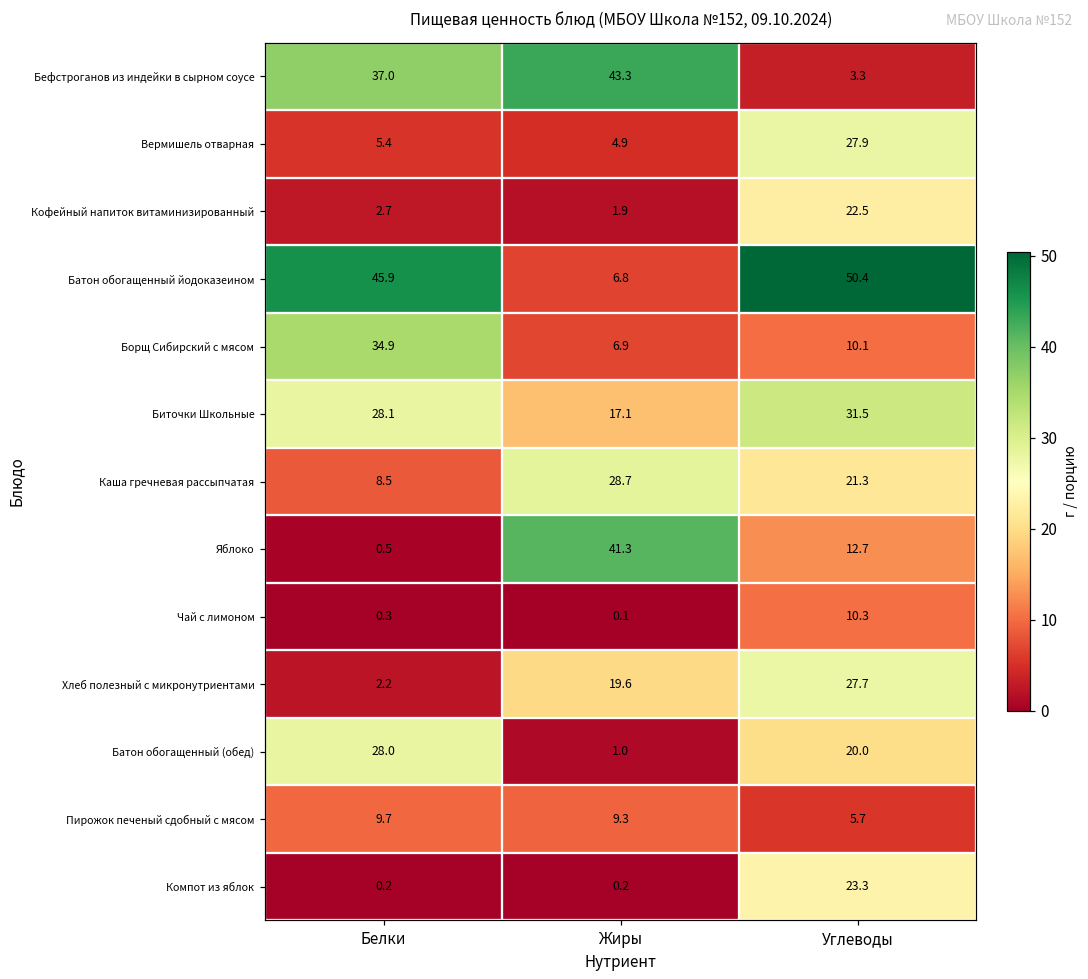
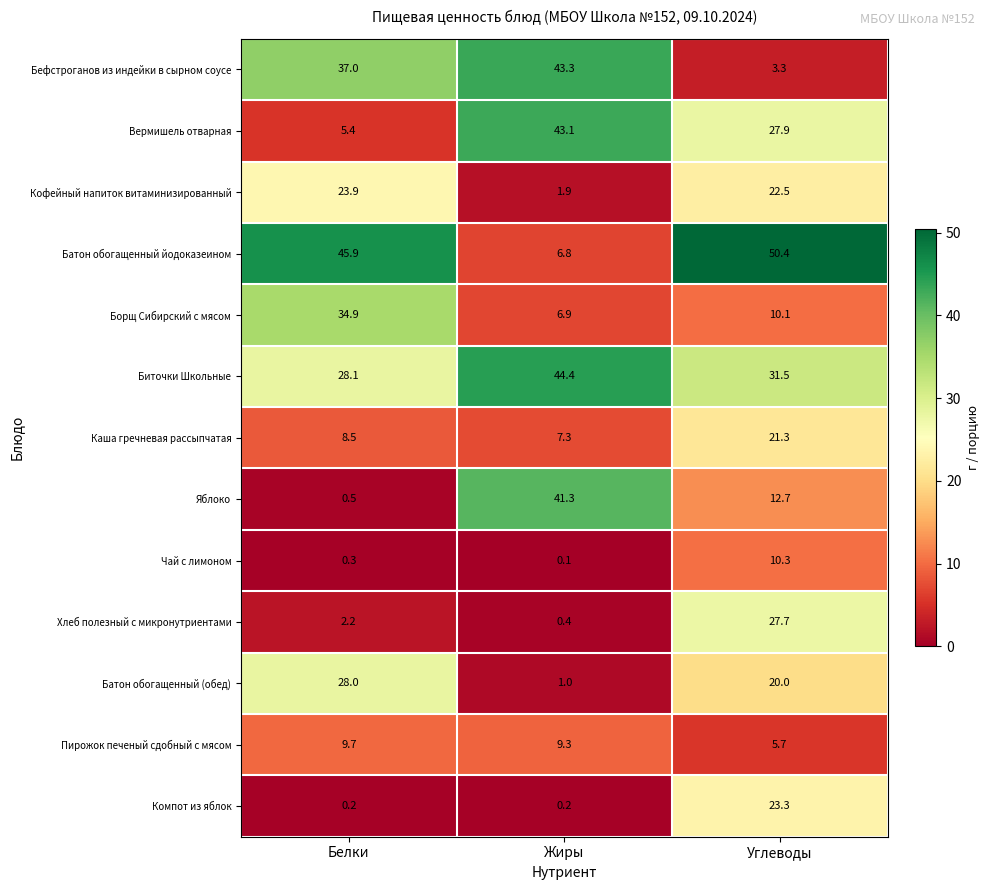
  {
    "Бефстроганов из индейки в сырном соусе": {
      "Белки": 37.0,
      "Жиры": 43.3,
      "Углеводы": 3.3
    },
    "Вермишель отварная": {
      "Белки": 5.4,
-     "Жиры": 4.9,
+     "Жиры": 43.1,
      "Углеводы": 27.9
    },
    "Кофейный напиток витаминизированный": {
-     "Белки": 2.7,
+     "Белки": 23.9,
      "Жиры": 1.9,
      "Углеводы": 22.5
    },
    "Батон обогащенный йодоказеином": {
      "Белки": 45.9,
      "Жиры": 6.8,
      "Углеводы": 50.4
    },
    "Борщ Сибирский с мясом": {
      "Белки": 34.9,
      "Жиры": 6.9,
      "Углеводы": 10.1
    },
    "Биточки Школьные": {
      "Белки": 28.1,
-     "Жиры": 17.1,
+     "Жиры": 44.4,
      "Углеводы": 31.5
    },
    "Каша гречневая рассыпчатая": {
      "Белки": 8.5,
-     "Жиры": 28.7,
+     "Жиры": 7.3,
      "Углеводы": 21.3
    },
    "Яблоко": {
      "Белки": 0.5,
      "Жиры": 41.3,
      "Углеводы": 12.7
    },
    "Чай с лимоном": {
      "Белки": 0.3,
      "Жиры": 0.1,
      "Углеводы": 10.3
    },
    "Хлеб полезный с микронутриентами": {
      "Белки": 2.2,
-     "Жиры": 19.6,
+     "Жиры": 0.4,
      "Углеводы": 27.7
    },
    "Батон обогащенный (обед)": {
      "Белки": 28.0,
      "Жиры": 1.0,
      "Углеводы": 20.0
    },
    "Пирожок печеный сдобный с мясом": {
      "Белки": 9.7,
      "Жиры": 9.3,
      "Углеводы": 5.7
    },
    "Компот из яблок": {
      "Белки": 0.2,
      "Жиры": 0.2,
      "Углеводы": 23.3
    }
  }
